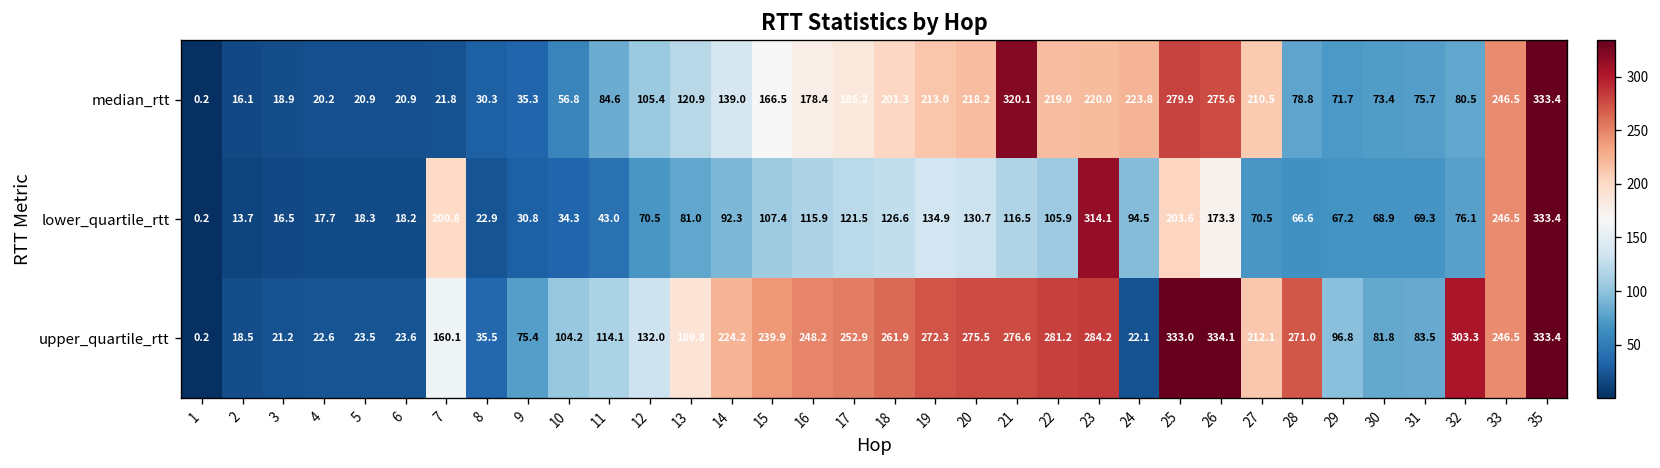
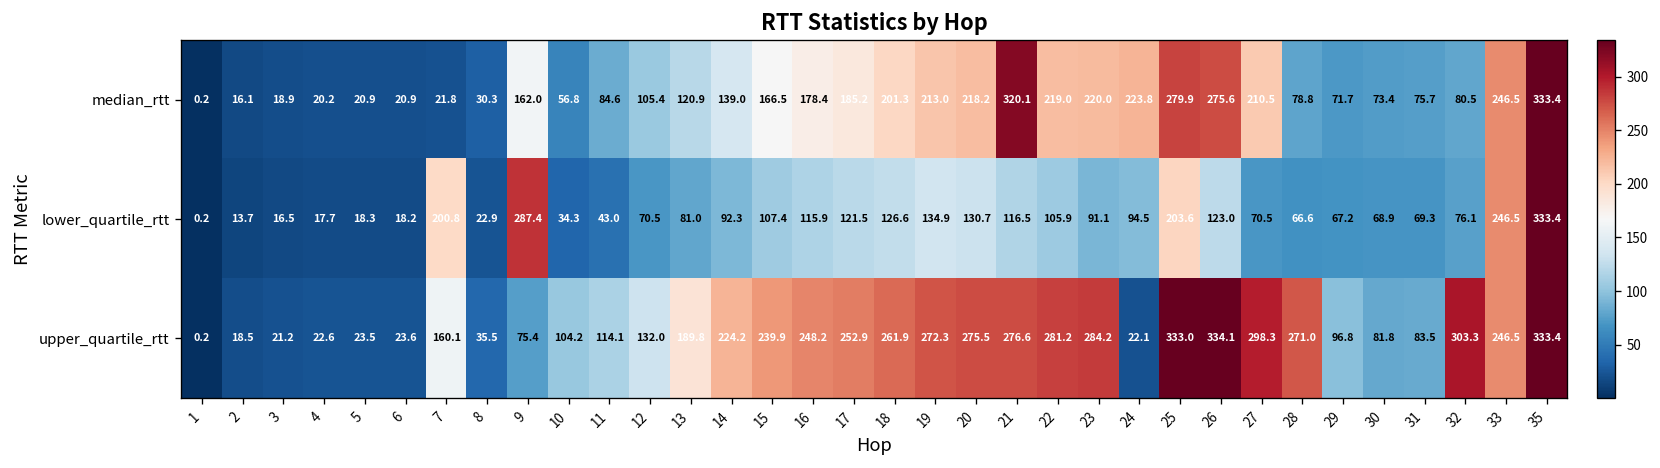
  {
    "median_rtt": {
      "1": 0.2,
      "2": 16.1,
      "3": 18.9,
      "4": 20.2,
      "5": 20.9,
      "6": 20.9,
      "7": 21.8,
      "8": 30.3,
-     "9": 35.3,
+     "9": 162.0,
      "10": 56.8,
      "11": 84.6,
      "12": 105.4,
      "13": 120.9,
      "14": 139.0,
      "15": 166.5,
      "16": 178.4,
      "18": 201.3,
      "19": 213.0,
      "20": 218.2,
      "21": 320.1,
      "22": 219.0,
      "23": 220.0,
      "24": 223.8,
      "25": 279.9,
      "26": 275.6,
      "27": 210.5,
      "28": 78.8,
      "29": 71.7,
      "30": 73.4,
      "31": 75.7,
      "32": 80.5,
      "33": 246.5,
      "35": 333.4
    },
    "lower_quartile_rtt": {
      "1": 0.2,
      "2": 13.7,
      "3": 16.5,
      "4": 17.7,
      "5": 18.3,
      "6": 18.2,
      "7": 200.8,
      "8": 22.9,
-     "9": 30.8,
+     "9": 287.4,
      "10": 34.3,
      "11": 43.0,
      "12": 70.5,
      "13": 81.0,
      "14": 92.3,
      "15": 107.4,
      "16": 115.9,
      "17": 121.5,
      "18": 126.6,
      "19": 134.9,
      "20": 130.7,
      "21": 116.5,
      "22": 105.9,
-     "23": 314.1,
+     "23": 91.1,
      "24": 94.5,
      "25": 203.6,
-     "26": 173.3,
+     "26": 123.0,
      "27": 70.5,
      "28": 66.6,
      "29": 67.2,
      "30": 68.9,
      "31": 69.3,
      "32": 76.1,
      "33": 246.5,
      "35": 333.4
    },
    "upper_quartile_rtt": {
      "1": 0.2,
      "2": 18.5,
      "3": 21.2,
      "4": 22.6,
      "5": 23.5,
      "6": 23.6,
      "7": 160.1,
      "8": 35.5,
      "9": 75.4,
      "10": 104.2,
      "11": 114.1,
      "12": 132.0,
      "14": 224.2,
      "15": 239.9,
      "16": 248.2,
      "17": 252.9,
      "18": 261.9,
      "19": 272.3,
      "20": 275.5,
      "21": 276.6,
      "22": 281.2,
      "23": 284.2,
      "24": 22.1,
      "25": 333.0,
      "26": 334.1,
-     "27": 212.1,
+     "27": 298.3,
      "28": 271.0,
      "29": 96.8,
      "30": 81.8,
      "31": 83.5,
      "32": 303.3,
      "33": 246.5,
      "35": 333.4
    }
  }
